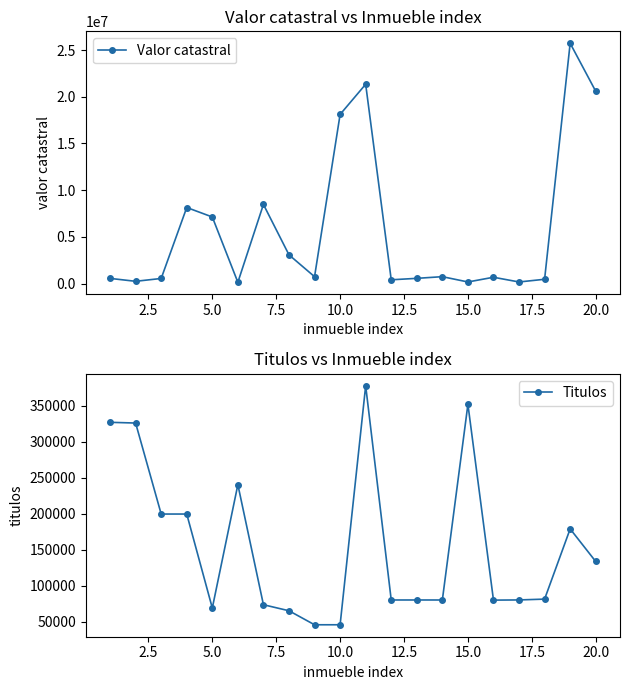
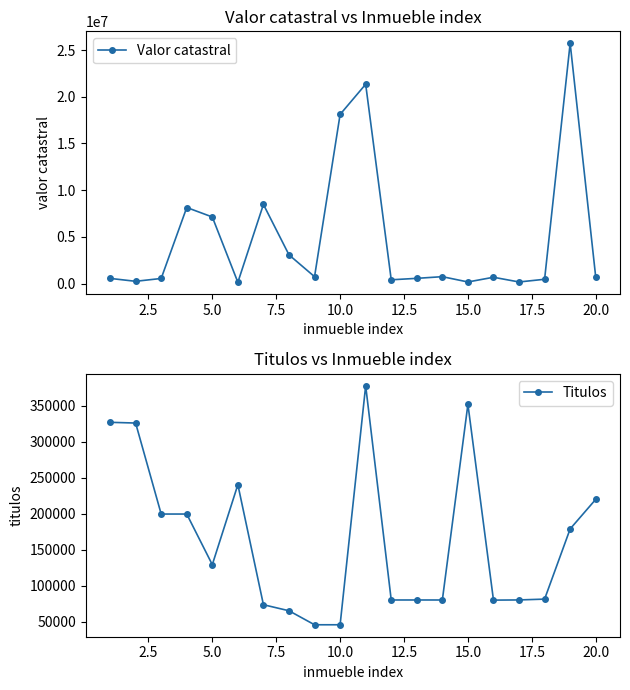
  {
    "Valor catastral vs Inmueble index": {
      "5.0": 7000000,
      "10.0": 18000000,
      "15.0": 0,
-     "20.0": 21000000
+     "20.0": 1000000
    },
    "Titulos vs Inmueble index": {
-     "5.0": 70000,
+     "5.0": 130000,
      "10.0": 50000,
      "15.0": 350000,
-     "20.0": 130000
+     "20.0": 220000
    }
  }
